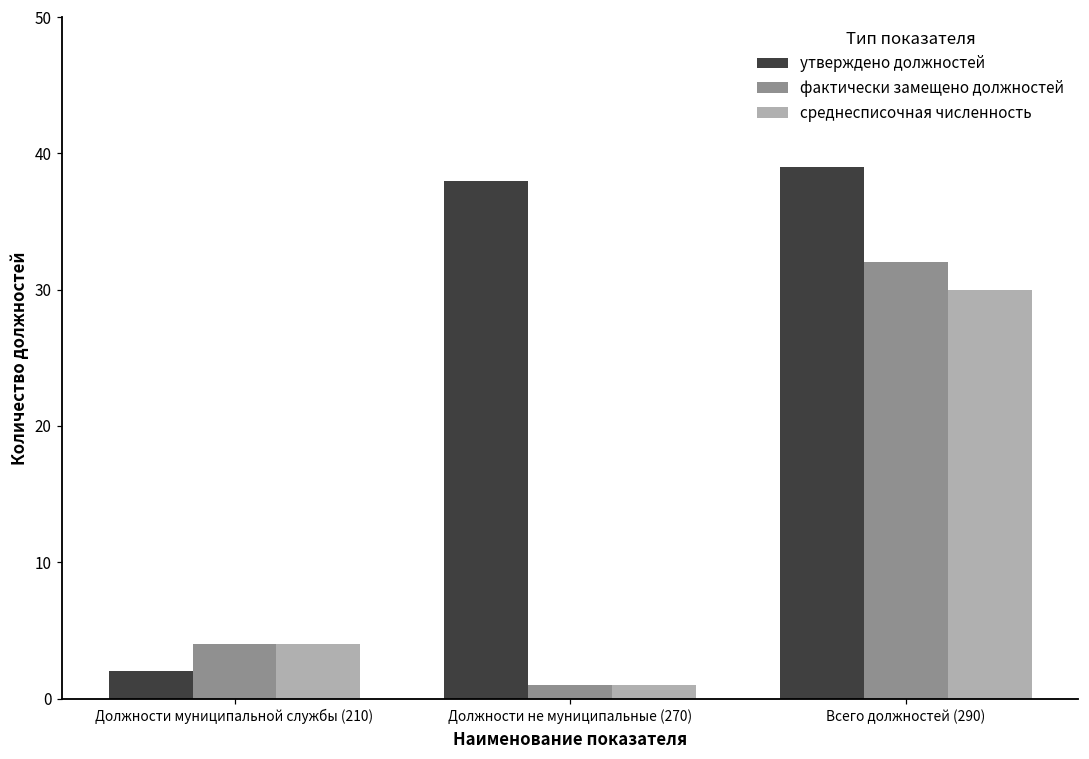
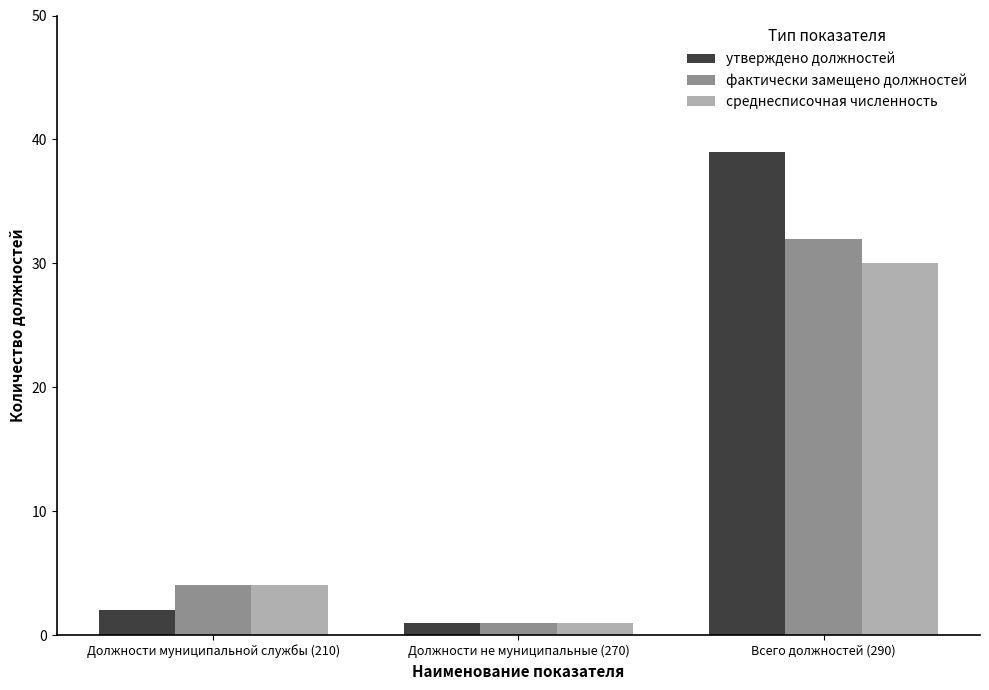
  {
    "утверждено должностей": {
      "Должности муниципальной службы (210)": 2,
-     "Должности не муниципальные (270)": 38,
+     "Должности не муниципальные (270)": 1,
      "Всего должностей (290)": 39
    }
  }
